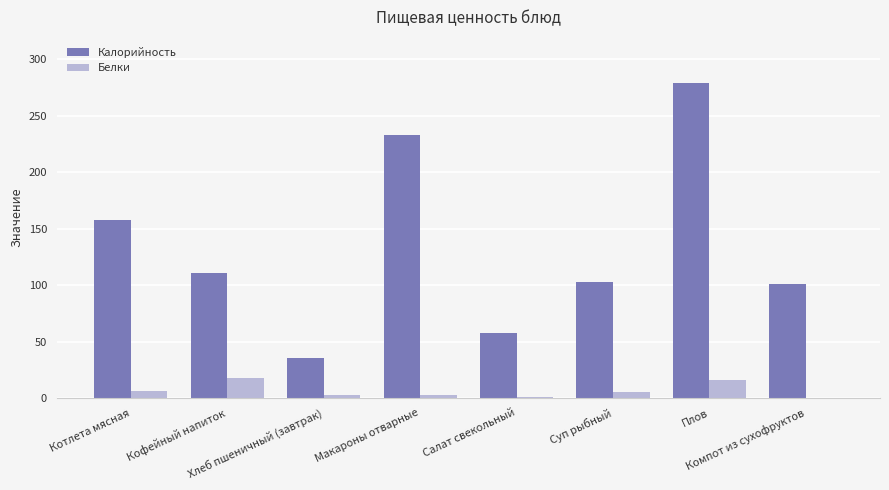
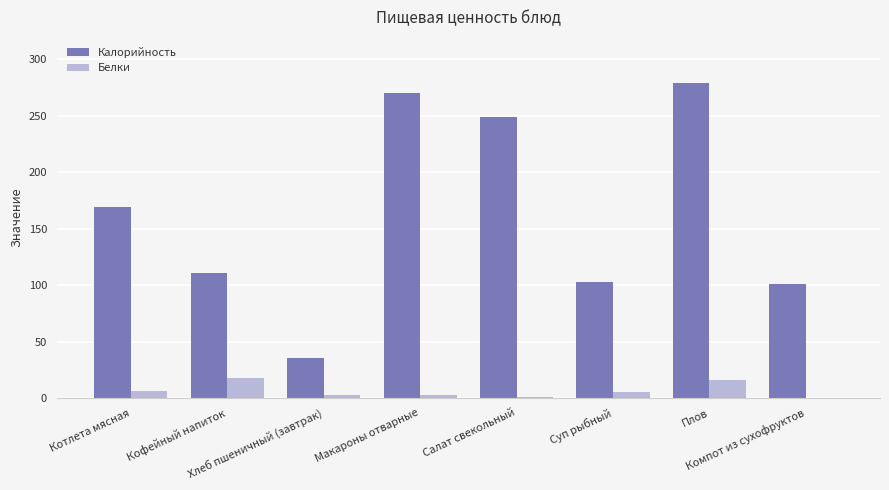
  {
    "Калорийность": {
-     "Котлета мясная": 158,
+     "Котлета мясная": 169,
      "Кофейный напиток": 111,
      "Хлеб пшеничный (завтрак)": 35,
-     "Макароны отварные": 233,
-     "Салат свекольный": 58,
+     "Макароны отварные": 270,
+     "Салат свекольный": 249,
      "Суп рыбный": 103,
      "Плов": 280,
      "Компот из сухофруктов": 101
    },
    "Белки": {
      "Котлета мясная": 6,
      "Кофейный напиток": 18,
      "Хлеб пшеничный (завтрак)": 3,
      "Макароны отварные": 3,
      "Суп рыбный": 5,
      "Плов": 16
    }
  }
